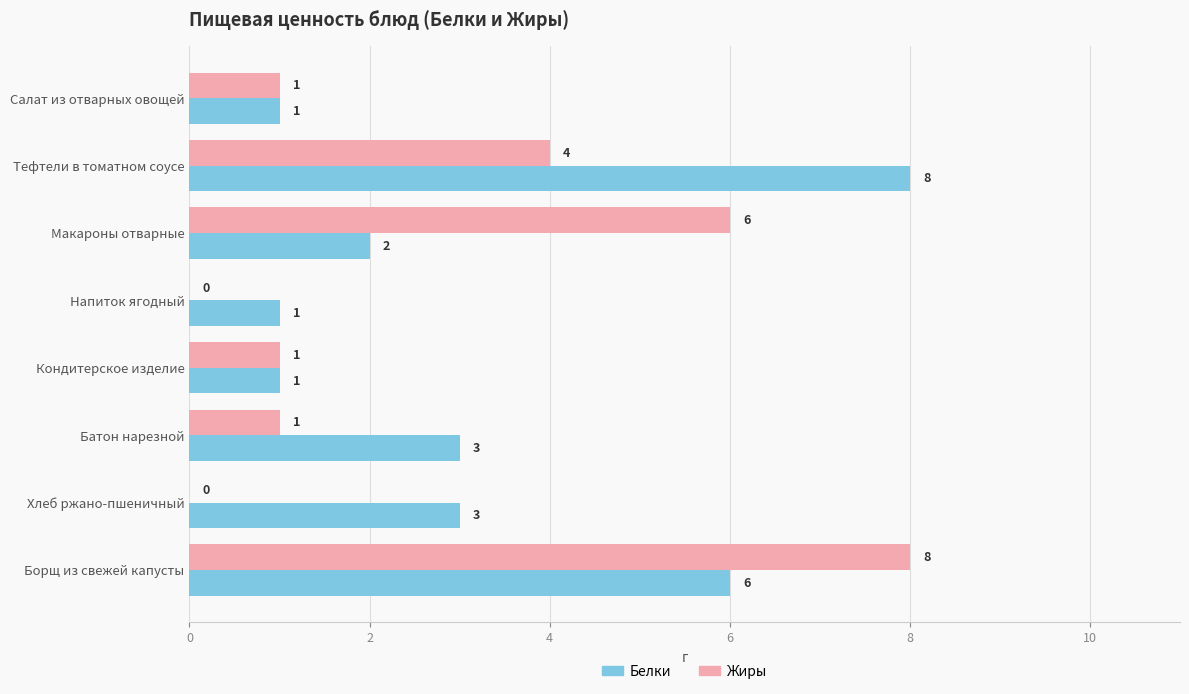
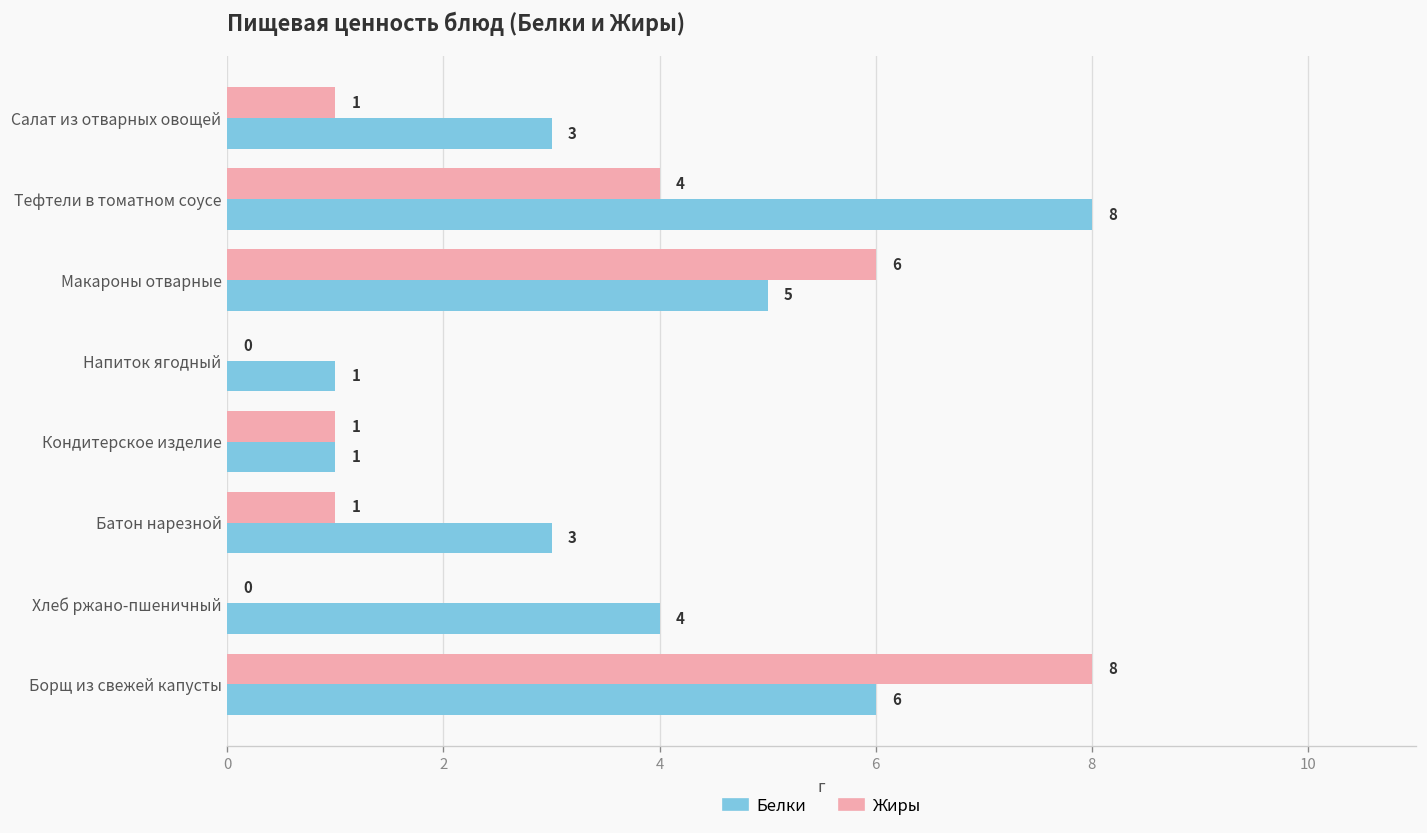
  {
    "Белки": {
-     "Салат из отварных овощей": 1,
+     "Салат из отварных овощей": 3,
      "Тефтели в томатном соусе": 8,
-     "Макароны отварные": 2,
+     "Макароны отварные": 5,
      "Напиток ягодный": 1,
      "Кондитерское изделие": 1,
      "Батон нарезной": 3,
-     "Хлеб ржано-пшеничный": 3,
+     "Хлеб ржано-пшеничный": 4,
      "Борщ из свежей капусты": 6
    },
    "Жиры": {
      "Салат из отварных овощей": 1,
      "Тефтели в томатном соусе": 4,
      "Макароны отварные": 6,
      "Напиток ягодный": 0,
      "Кондитерское изделие": 1,
      "Батон нарезной": 1,
      "Хлеб ржано-пшеничный": 0,
      "Борщ из свежей капусты": 8
    }
  }
